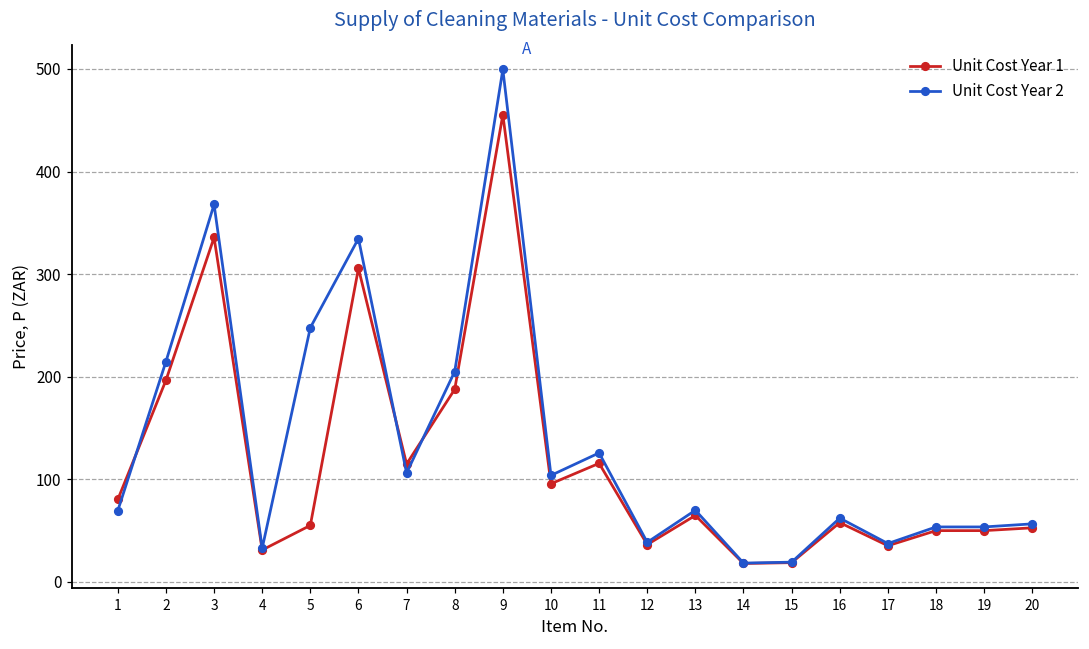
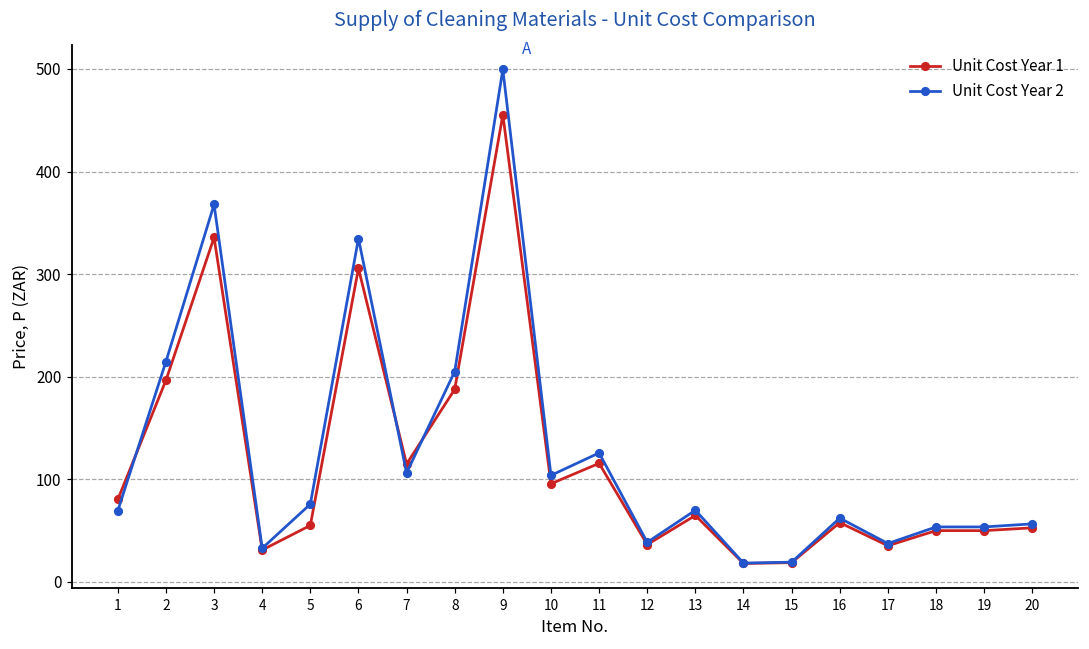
  {
    "Unit Cost Year 1": {
      "1": 80,
      "2": 200,
      "3": 340,
      "5": 60,
      "6": 310,
      "7": 110,
      "8": 190,
      "9": 460,
      "10": 100,
      "11": 120,
      "13": 60,
      "16": 60,
      "18": 50,
      "19": 50,
      "20": 50
    },
    "Unit Cost Year 2": {
      "1": 70,
      "2": 210,
      "3": 370,
-     "5": 250,
+     "5": 80,
      "6": 330,
      "7": 110,
      "8": 210,
      "9": 500,
      "10": 100,
      "11": 130,
      "13": 70,
      "16": 60,
      "18": 50,
      "19": 50,
      "20": 60
    }
  }
